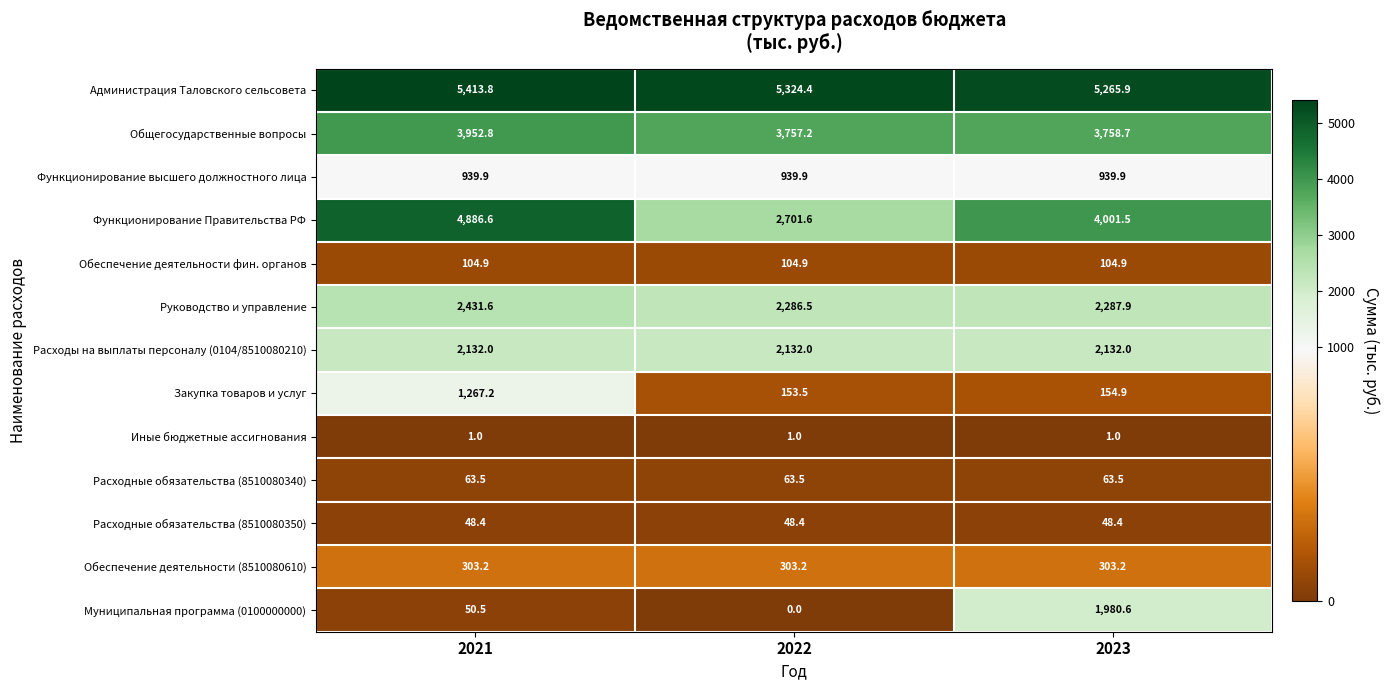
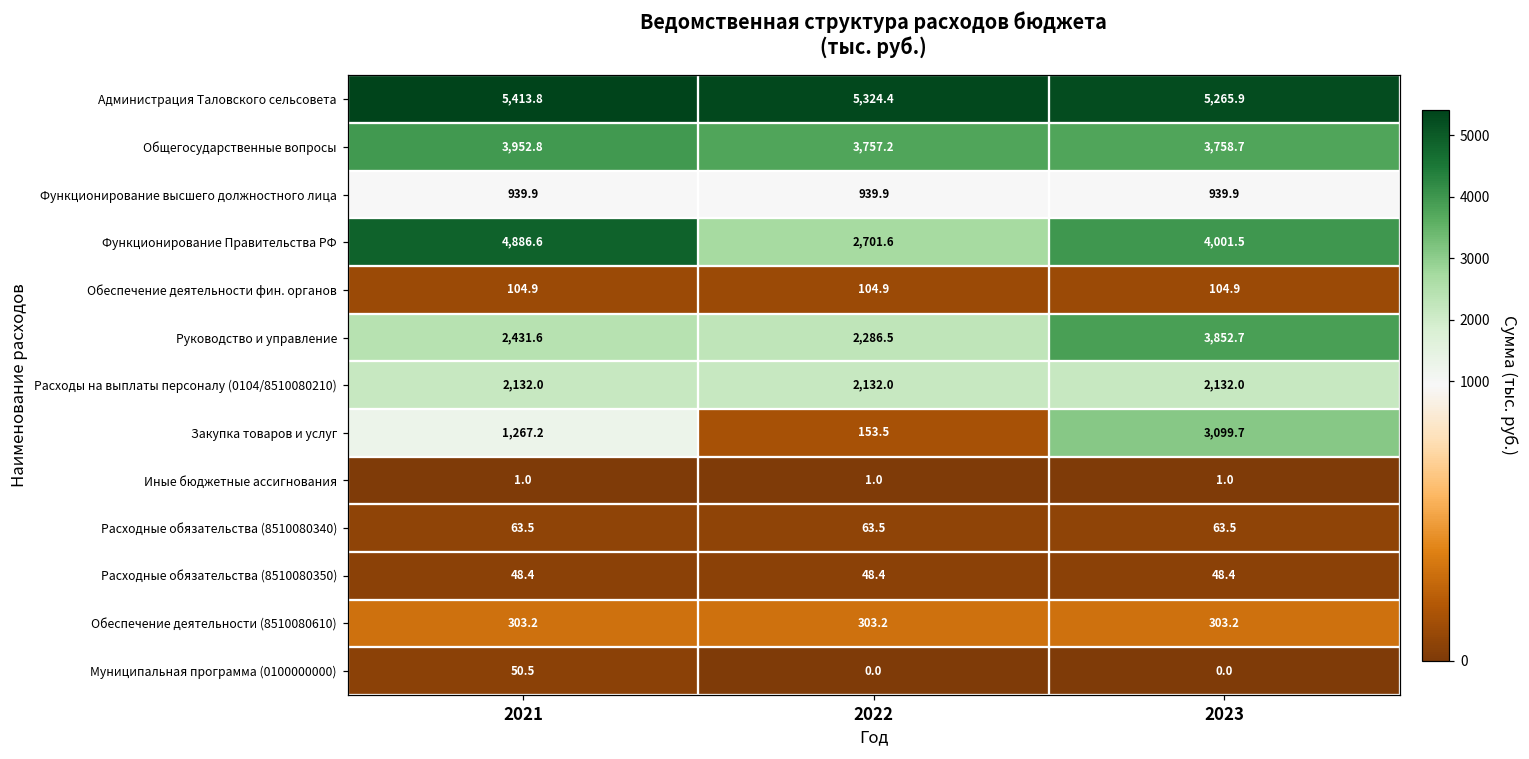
  {
    "Администрация Таловского сельсовета": {
      "2021": "5,413.8",
      "2022": "5,324.4",
      "2023": "5,265.9"
    },
    "Общегосударственные вопросы": {
      "2021": "3,952.8",
      "2022": "3,757.2",
      "2023": "3,758.7"
    },
    "Функционирование высшего должностного лица": {
      "2021": "939.9",
      "2022": "939.9",
      "2023": "939.9"
    },
    "Функционирование Правительства РФ": {
      "2021": "4,886.6",
      "2022": "2,701.6",
      "2023": "4,001.5"
    },
    "Обеспечение деятельности фин. органов": {
      "2021": "104.9",
      "2022": "104.9",
      "2023": "104.9"
    },
    "Руководство и управление": {
      "2021": "2,431.6",
      "2022": "2,286.5",
-     "2023": "2,287.9"
+     "2023": "3,852.7"
    },
    "Расходы на выплаты персоналу (0104/8510080210)": {
      "2021": "2,132.0",
      "2022": "2,132.0",
      "2023": "2,132.0"
    },
    "Закупка товаров и услуг": {
      "2021": "1,267.2",
      "2022": "153.5",
-     "2023": "154.9"
+     "2023": "3,099.7"
    },
    "Иные бюджетные ассигнования": {
      "2021": "1.0",
      "2022": "1.0",
      "2023": "1.0"
    },
    "Расходные обязательства (8510080340)": {
      "2021": "63.5",
      "2022": "63.5",
      "2023": "63.5"
    },
    "Расходные обязательства (8510080350)": {
      "2021": "48.4",
      "2022": "48.4",
      "2023": "48.4"
    },
    "Обеспечение деятельности (8510080610)": {
      "2021": "303.2",
      "2022": "303.2",
      "2023": "303.2"
    },
    "Муниципальная программа (0100000000)": {
      "2021": "50.5",
      "2022": "0.0",
-     "2023": "1,980.6"
+     "2023": "0.0"
    }
  }
